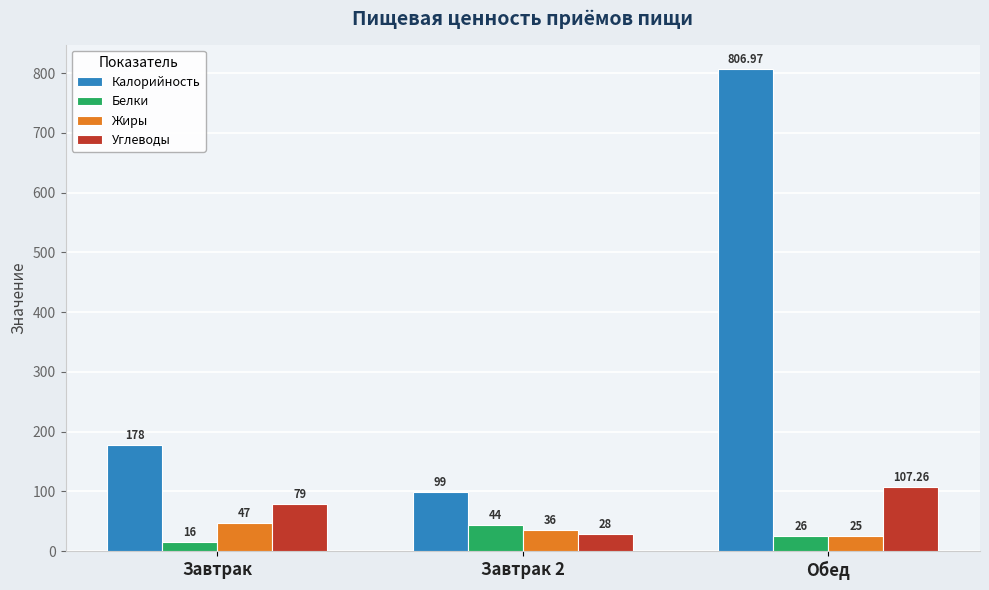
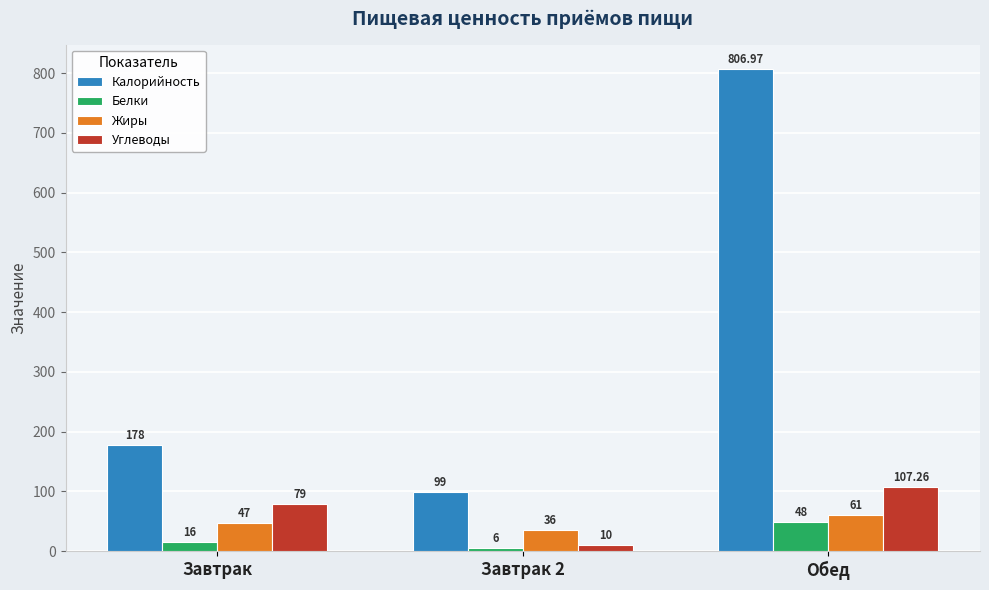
  {
    "Калорийность": {
      "Завтрак": 178,
      "Завтрак 2": 99,
      "Обед": 806.97
    },
    "Белки": {
      "Завтрак": 16,
-     "Завтрак 2": 44,
-     "Обед": 26
+     "Завтрак 2": 6,
+     "Обед": 48
    },
    "Жиры": {
      "Завтрак": 47,
      "Завтрак 2": 36,
-     "Обед": 25
+     "Обед": 61
    },
    "Углеводы": {
      "Завтрак": 79,
-     "Завтрак 2": 28,
+     "Завтрак 2": 10,
      "Обед": 107.26
    }
  }
